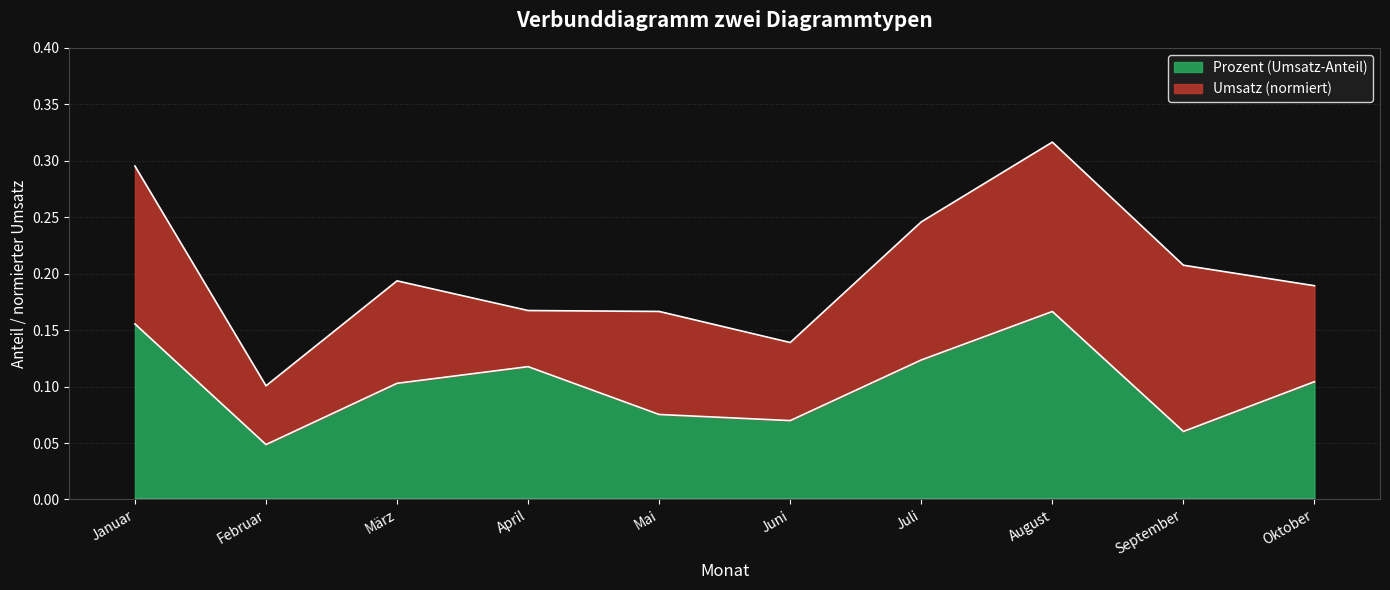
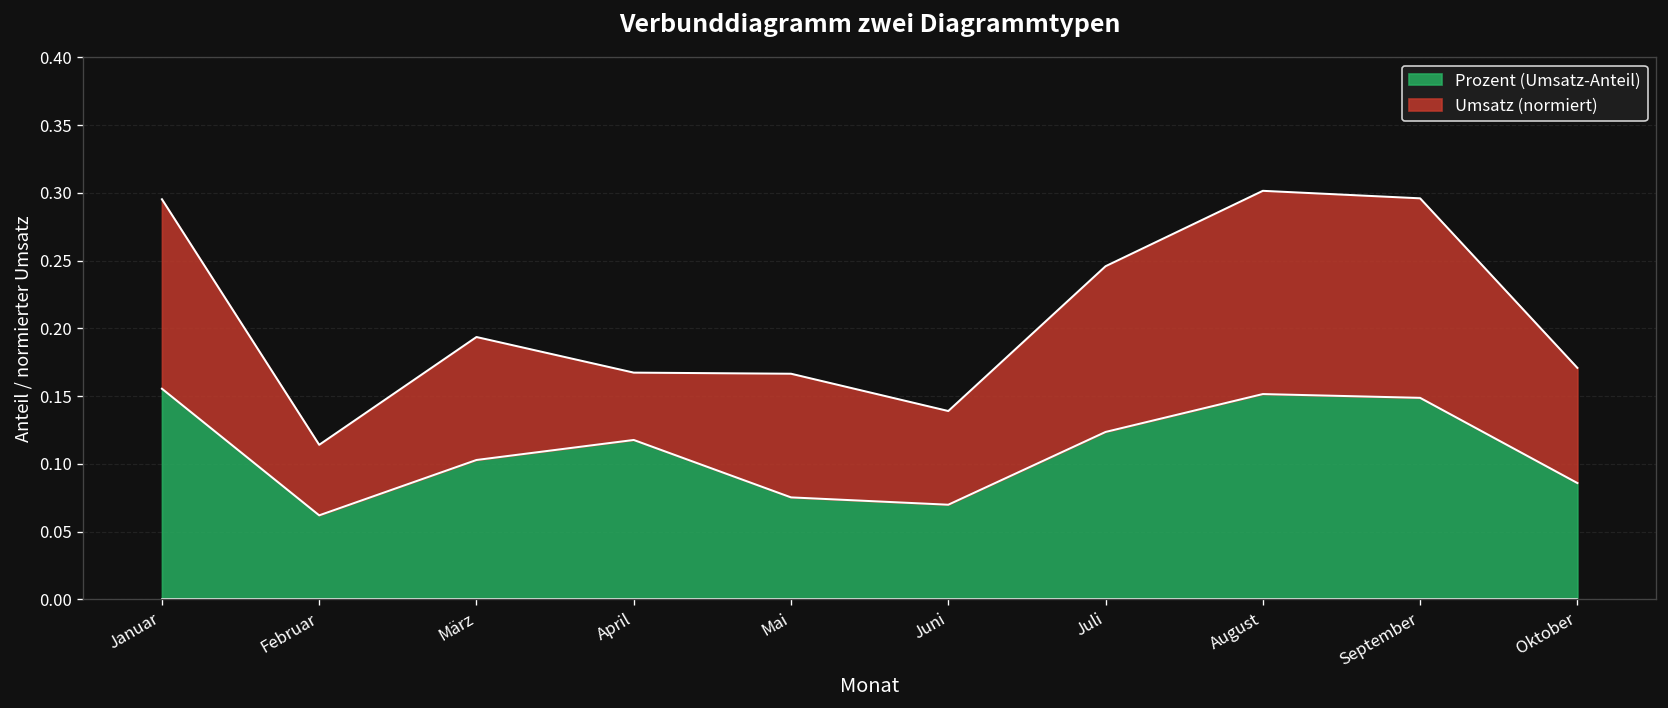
  {
    "Prozent (Umsatz-Anteil)": {
      "Januar": 0.155,
-     "Februar": 0.049,
+     "Februar": 0.062,
      "März": 0.103,
      "April": 0.118,
      "Mai": 0.075,
      "Juni": 0.070,
      "Juli": 0.124,
-     "August": 0.166,
-     "September": 0.060,
-     "Oktober": 0.104
+     "August": 0.152,
+     "September": 0.149,
+     "Oktober": 0.086
    },
    "Umsatz (normiert)": {
      "Januar": 0.140,
      "Februar": 0.052,
      "März": 0.091,
      "April": 0.050,
      "Mai": 0.091,
      "Juni": 0.069,
      "Juli": 0.122,
      "August": 0.150,
      "September": 0.147,
      "Oktober": 0.085
    }
  }
